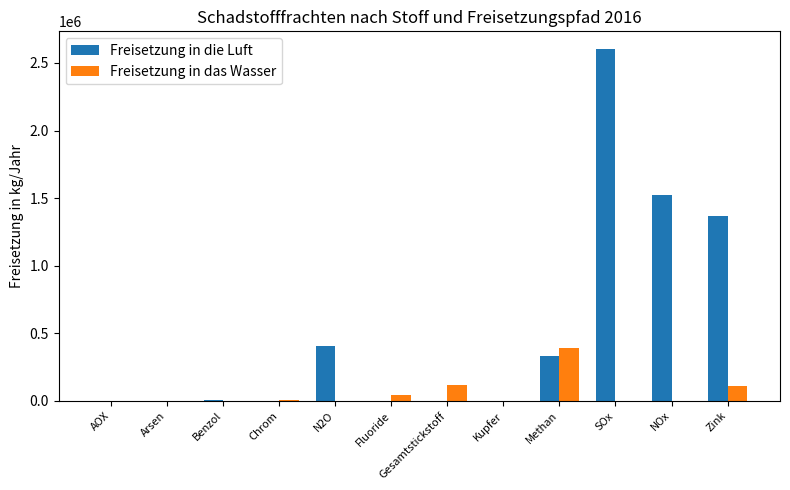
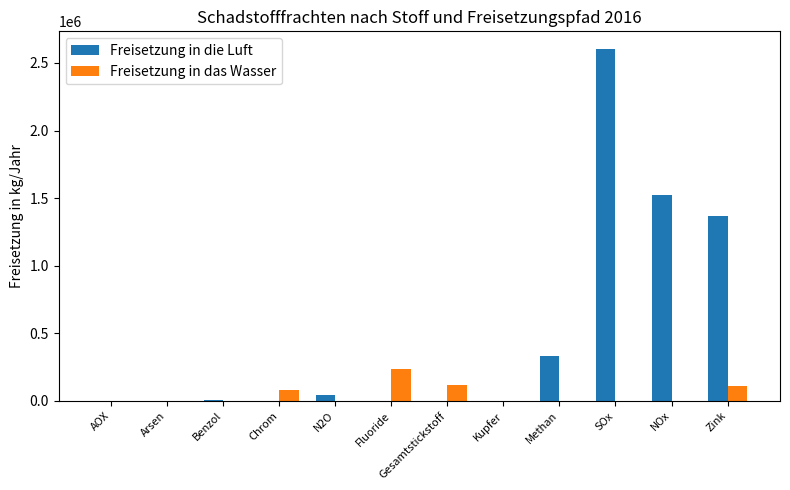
  {
    "Freisetzung in die Luft": {
      "AOX": 0,
      "Arsen": 0,
      "Chrom": 0,
-     "N2O": 400000,
+     "N2O": 40000,
      "Fluoride": 0,
      "Gesamtstickstoff": 0,
      "Methan": 330000,
      "SOx": 2600000,
      "NOx": 1520000,
      "Zink": 1370000
    },
    "Freisetzung in das Wasser": {
      "AOX": 0,
      "Benzol": 0,
-     "Chrom": 0,
+     "Chrom": 80000,
      "N2O": 0,
-     "Fluoride": 40000,
+     "Fluoride": 240000,
      "Gesamtstickstoff": 120000,
      "Kupfer": 0,
-     "Methan": 390000,
+     "Methan": 0,
      "SOx": 0,
      "NOx": 0,
      "Zink": 110000
    }
  }
